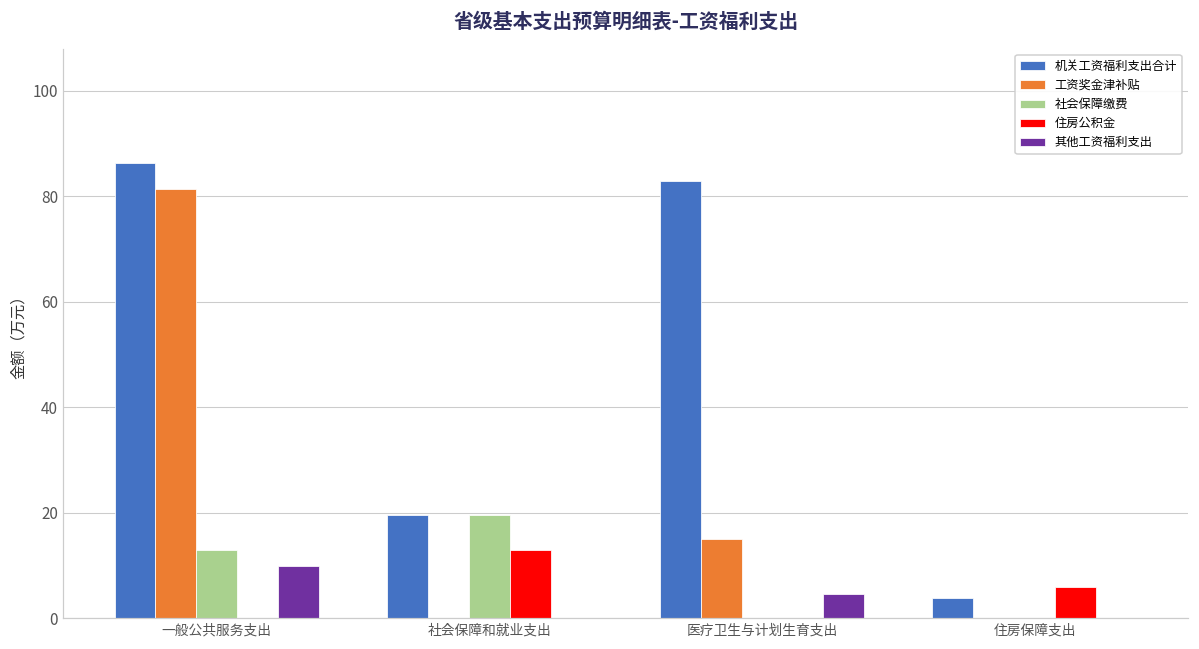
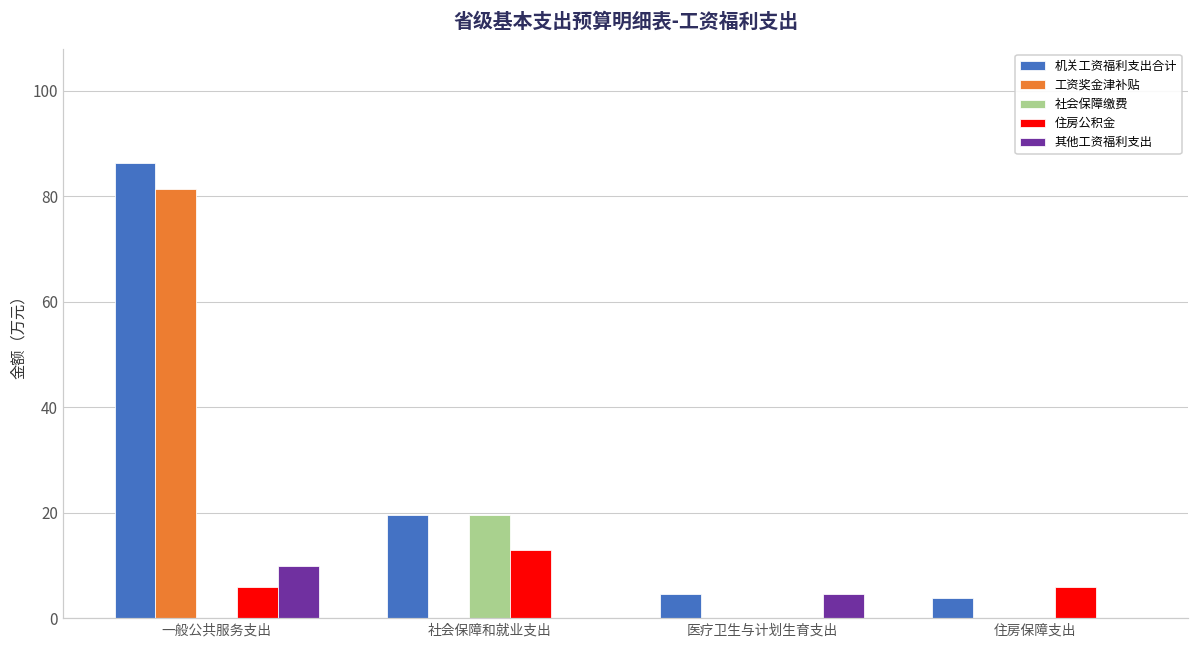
  {
    "机关工资福利支出合计": {
      "一般公共服务支出": 86,
      "社会保障和就业支出": 20,
-     "医疗卫生与计划生育支出": 83,
+     "医疗卫生与计划生育支出": 5,
      "住房保障支出": 4
    },
    "工资奖金津补贴": {
      "一般公共服务支出": 81,
      "社会保障和就业支出": 0,
-     "医疗卫生与计划生育支出": 15,
+     "医疗卫生与计划生育支出": 0,
      "住房保障支出": 0
    },
    "社会保障缴费": {
-     "一般公共服务支出": 13,
+     "一般公共服务支出": 0,
      "社会保障和就业支出": 20,
      "医疗卫生与计划生育支出": 0,
      "住房保障支出": 0
    },
    "住房公积金": {
-     "一般公共服务支出": 0,
+     "一般公共服务支出": 6,
      "社会保障和就业支出": 13,
      "医疗卫生与计划生育支出": 0,
      "住房保障支出": 6
    },
    "其他工资福利支出": {
      "一般公共服务支出": 10,
      "社会保障和就业支出": 0,
      "医疗卫生与计划生育支出": 5,
      "住房保障支出": 0
    }
  }
